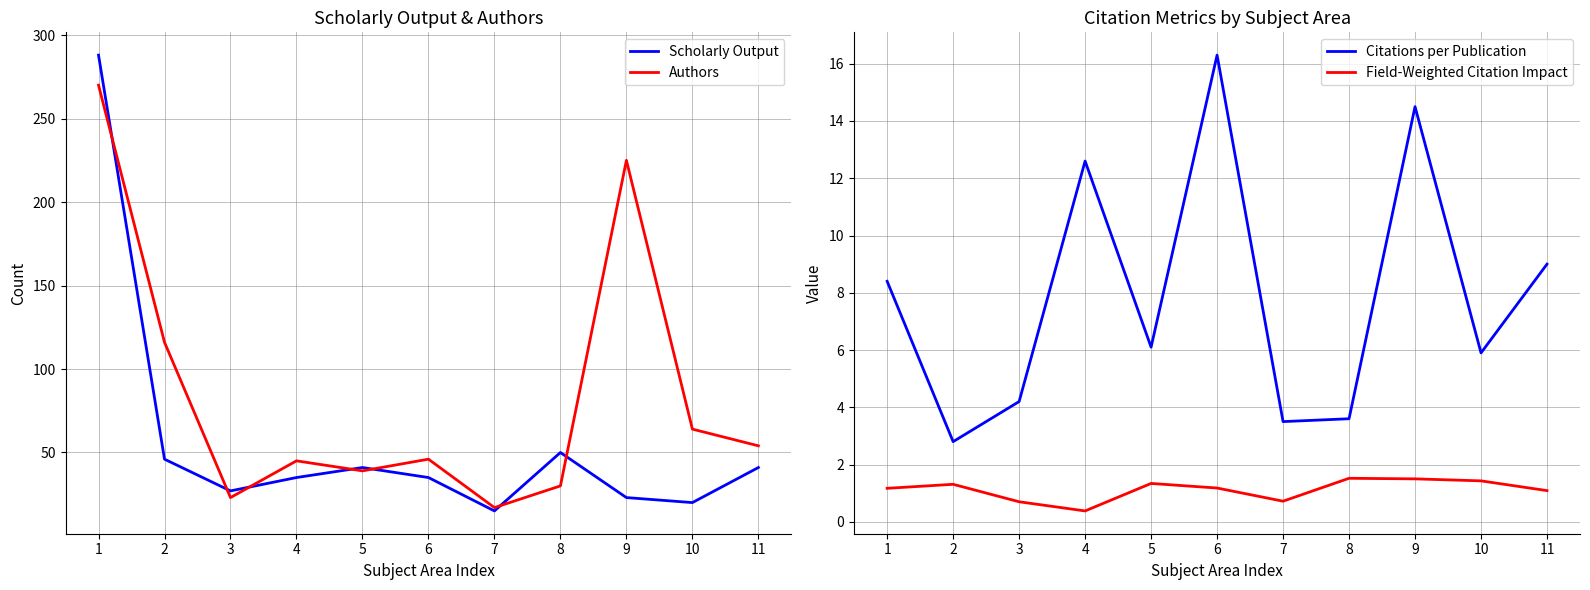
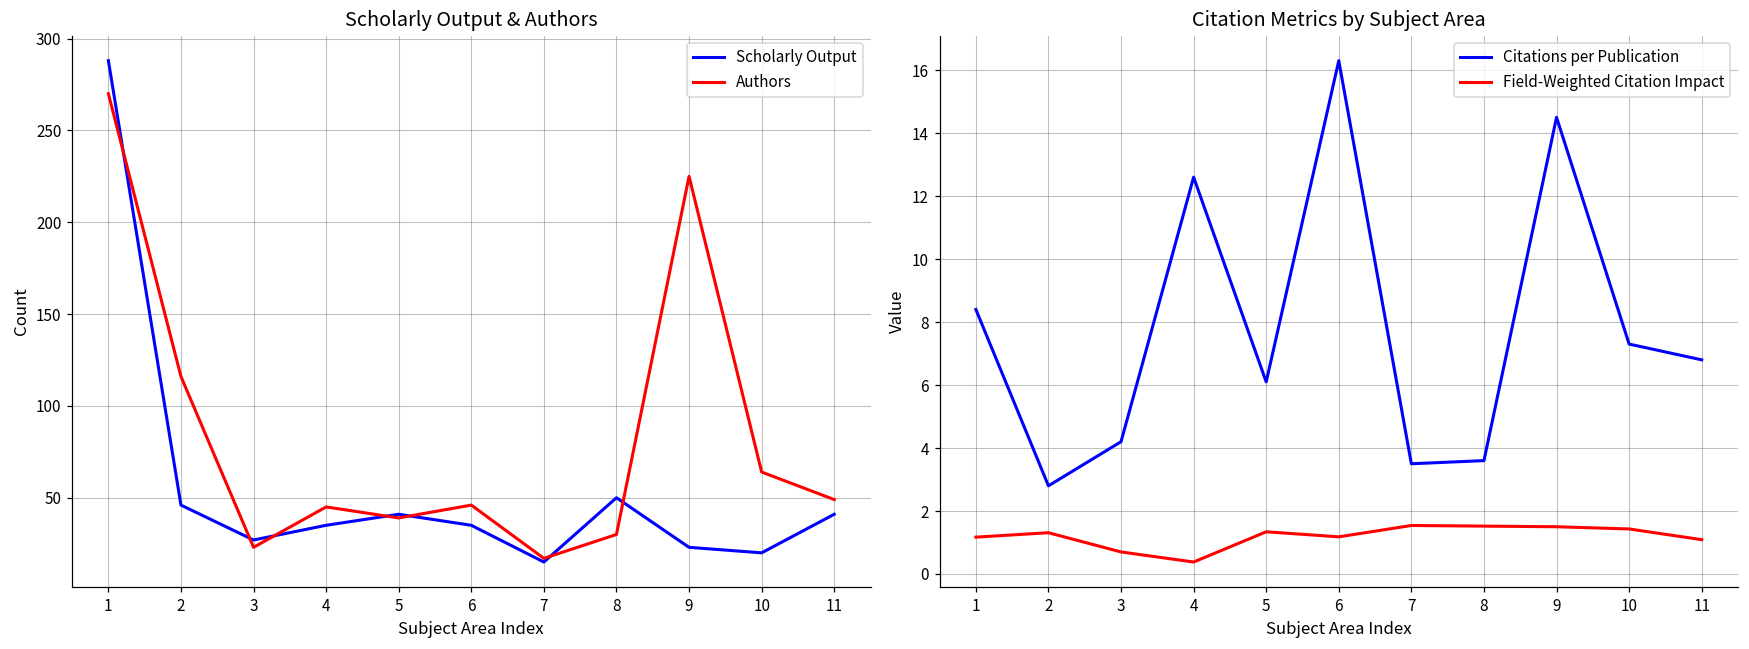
  {
    "Scholarly Output & Authors": {
      "Scholarly Output": {
        "1": 288,
        "2": 46,
        "3": 27,
        "4": 35,
        "5": 41,
        "6": 35,
        "7": 15,
        "8": 50,
        "9": 23,
        "10": 20,
        "11": 41
      },
      "Authors": {
        "1": 270,
        "2": 116,
        "3": 23,
        "4": 45,
        "5": 39,
        "6": 46,
        "7": 17,
        "8": 30,
        "9": 225,
        "10": 64,
-       "11": 54
+       "11": 49
      }
    },
    "Citation Metrics by Subject Area": {
      "Citations per Publication": {
        "1": 8.4,
        "2": 2.8,
        "3": 4.2,
        "4": 12.6,
        "5": 6.1,
        "6": 16.3,
        "7": 3.5,
        "8": 3.6,
        "9": 14.5,
-       "10": 5.9,
-       "11": 9.0
+       "10": 7.3,
+       "11": 6.8
      },
      "Field-Weighted Citation Impact": {
        "1": 1.2,
        "2": 1.3,
        "3": 0.7,
        "4": 0.4,
        "5": 1.3,
        "6": 1.2,
-       "7": 0.7,
+       "7": 1.5,
        "8": 1.5,
        "9": 1.5,
        "10": 1.4,
        "11": 1.1
      }
    }
  }
